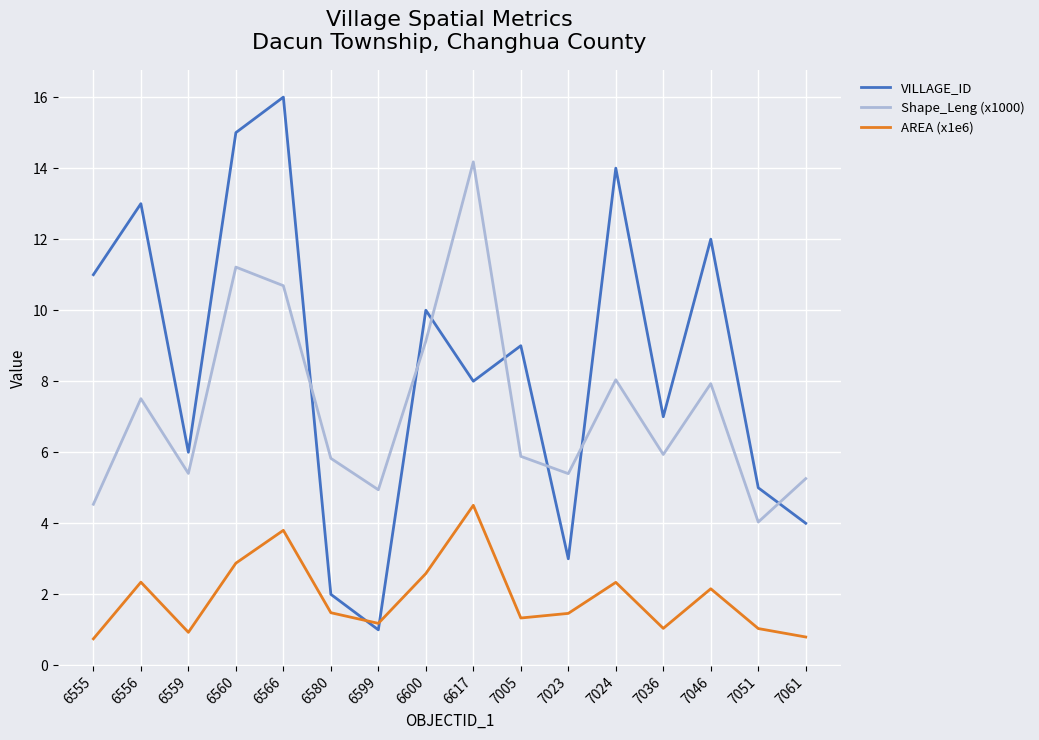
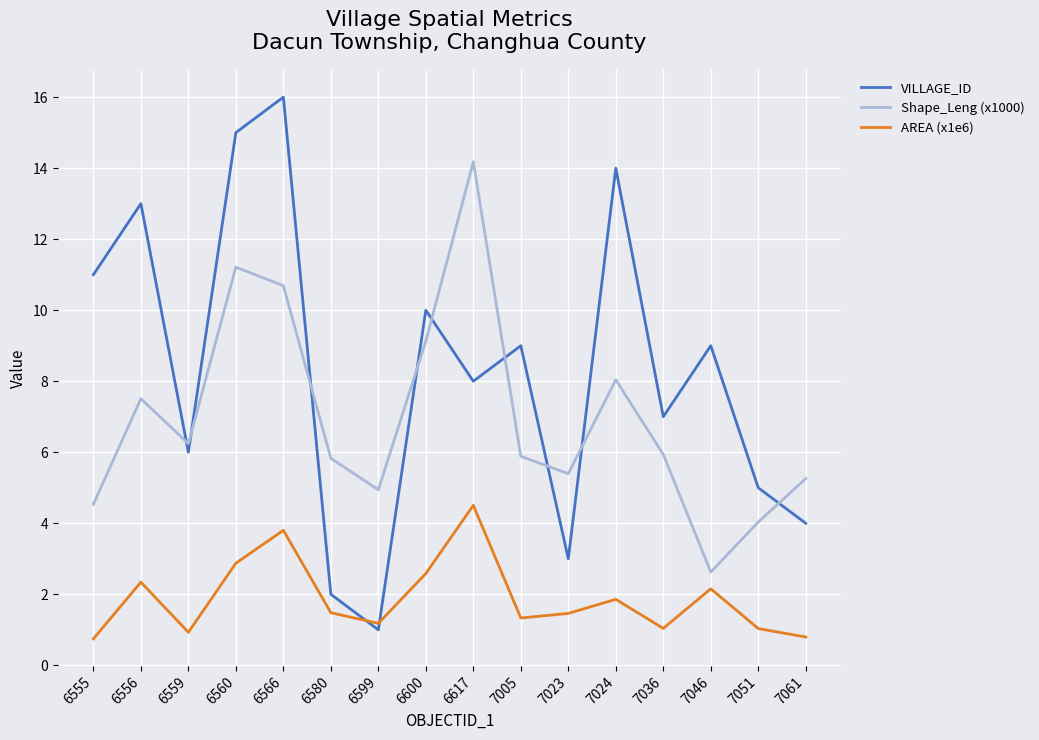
  {
    "VILLAGE_ID": {
      "6555": 11,
      "6556": 13,
      "6559": 6,
      "6560": 15,
      "6566": 16,
      "6580": 2,
      "6599": 1,
      "6600": 10,
      "6617": 8,
      "7005": 9,
      "7023": 3,
      "7024": 14,
      "7036": 7,
-     "7046": 12,
+     "7046": 9,
      "7051": 5,
      "7061": 4
    },
    "Shape_Leng (x1000)": {
      "6555": 4.5,
      "6556": 7.5,
-     "6559": 5.4,
+     "6559": 6.2,
      "6560": 11.2,
      "6566": 10.7,
      "6580": 5.8,
      "6599": 4.9,
      "6600": 9.1,
      "6617": 14.2,
      "7005": 5.9,
      "7023": 5.4,
      "7024": 8.0,
      "7036": 5.9,
-     "7046": 7.9,
+     "7046": 2.6,
      "7051": 4.0,
      "7061": 5.3
    },
    "AREA (x1e6)": {
      "6555": 0.7,
      "6556": 2.3,
      "6559": 0.9,
      "6560": 2.9,
      "6566": 3.8,
      "6580": 1.5,
      "6599": 1.2,
      "6600": 2.6,
      "6617": 4.5,
      "7005": 1.3,
      "7023": 1.5,
-     "7024": 2.3,
+     "7024": 1.9,
      "7036": 1.0,
      "7046": 2.2,
      "7051": 1.0,
      "7061": 0.8
    }
  }
